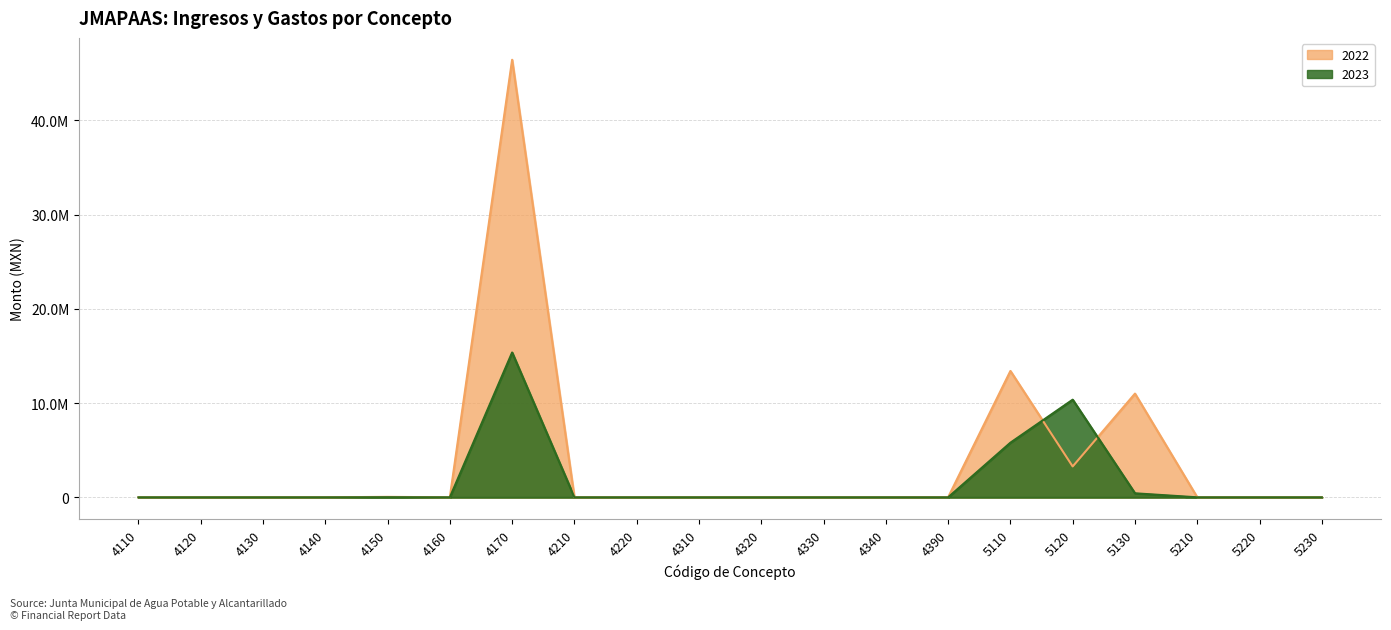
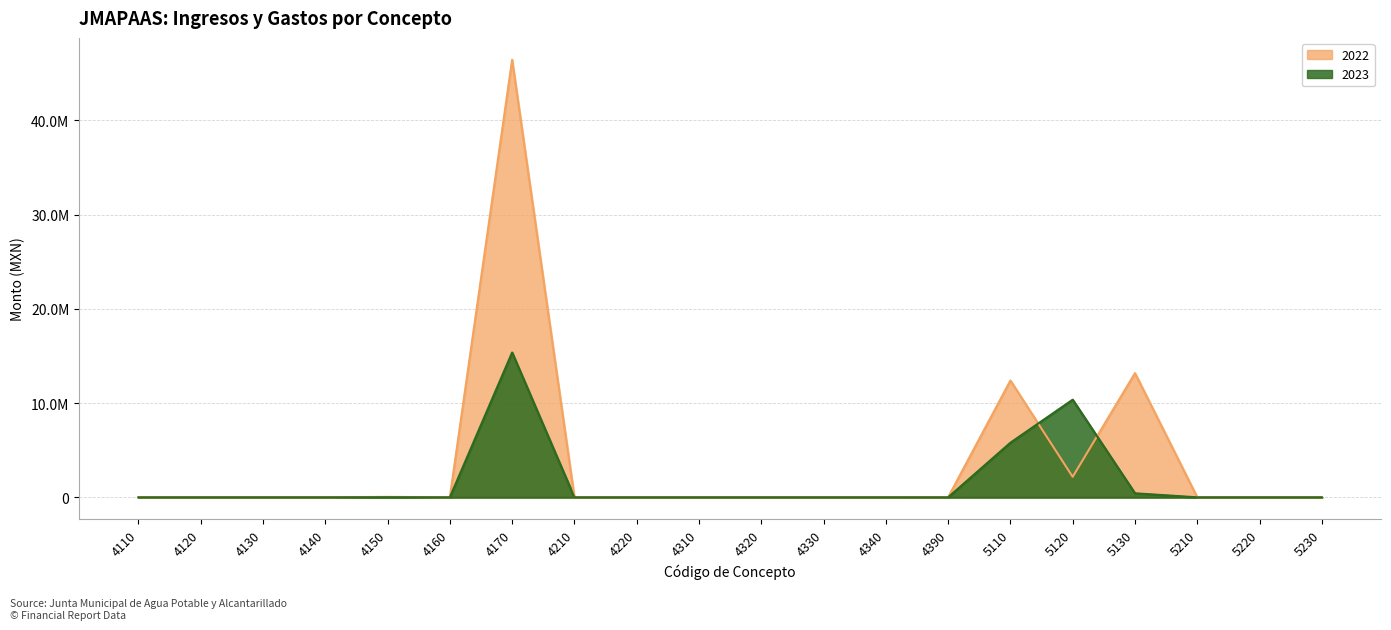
  {
    "2022": {
      "4170": 46000000,
-     "5110": 13000000,
-     "5120": 3000000,
-     "5130": 11000000
+     "5110": 12000000,
+     "5120": 2000000,
+     "5130": 13000000
    },
    "2023": {
      "4170": 15000000,
      "5110": 6000000,
      "5120": 10000000,
      "5130": 0
    }
  }
